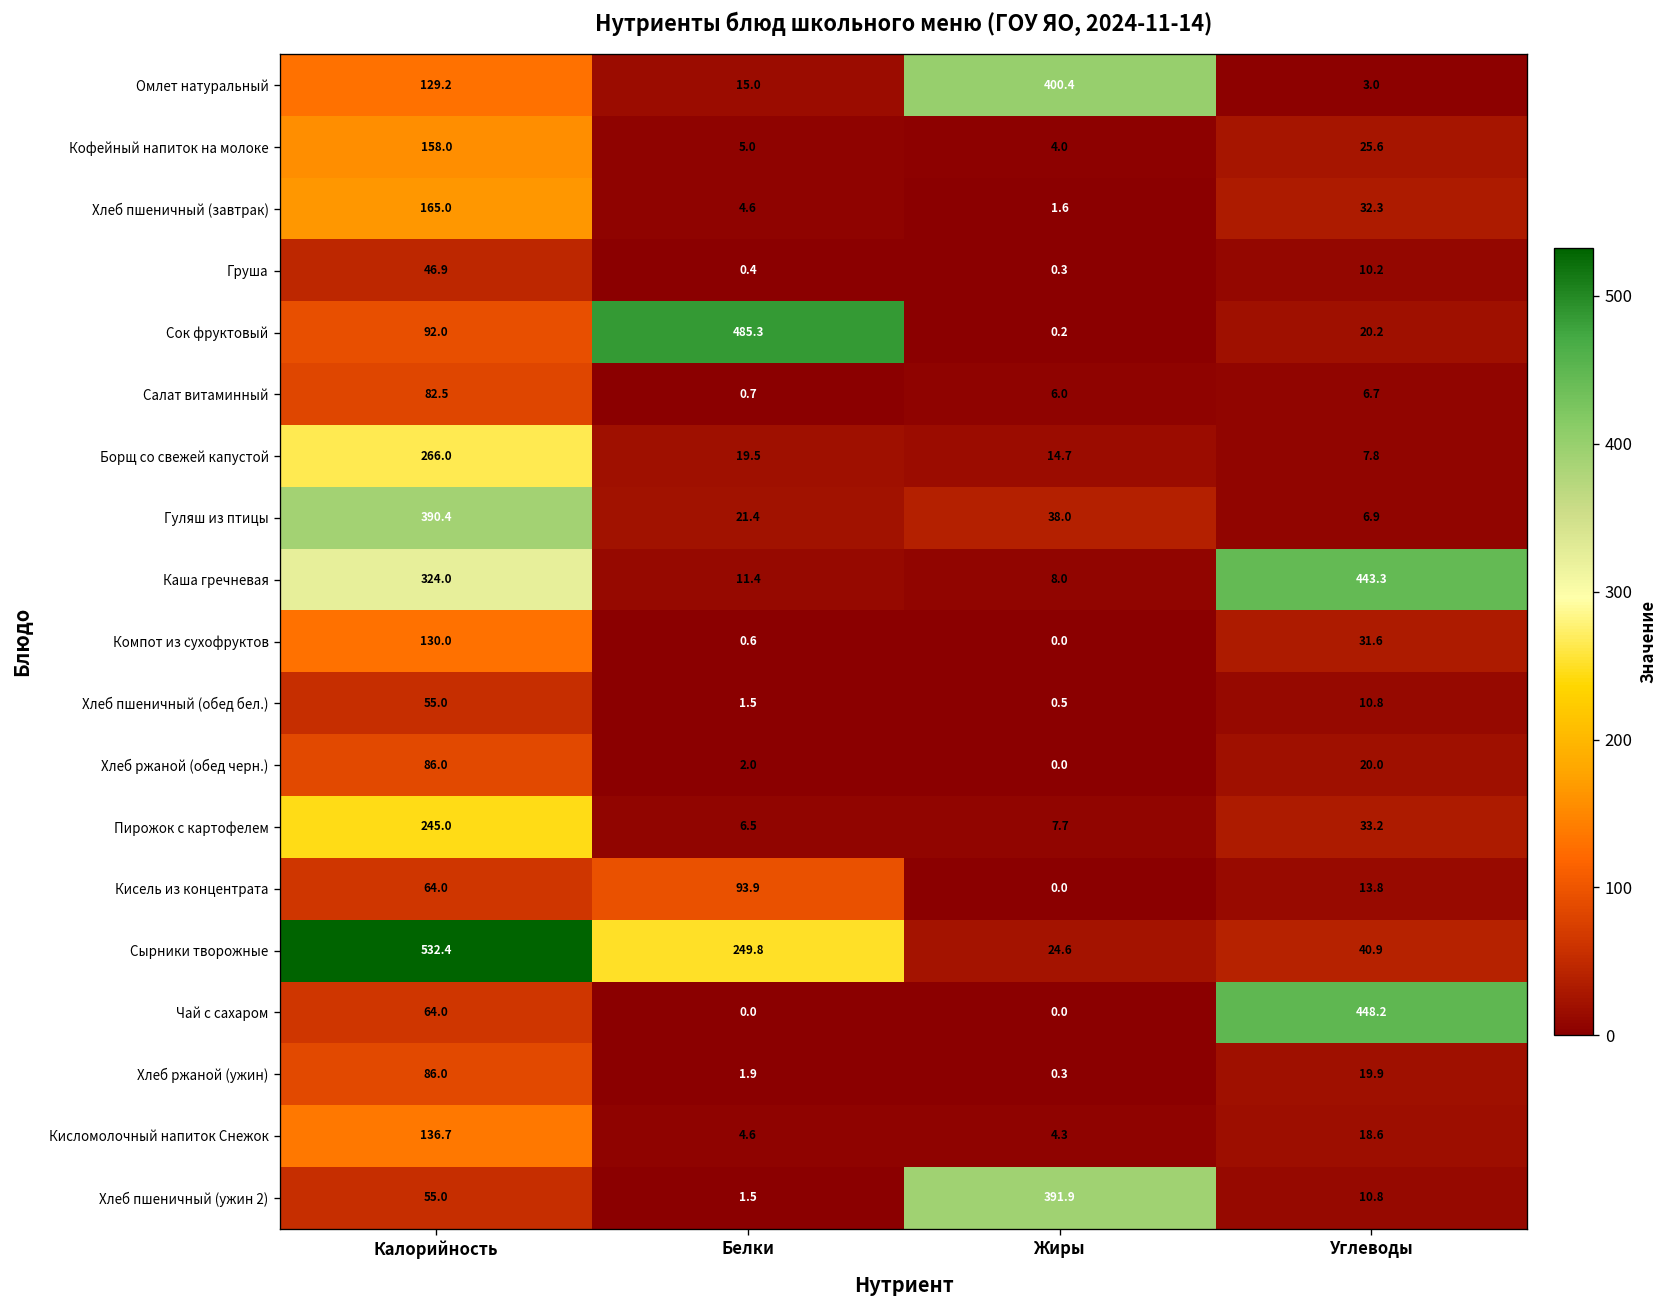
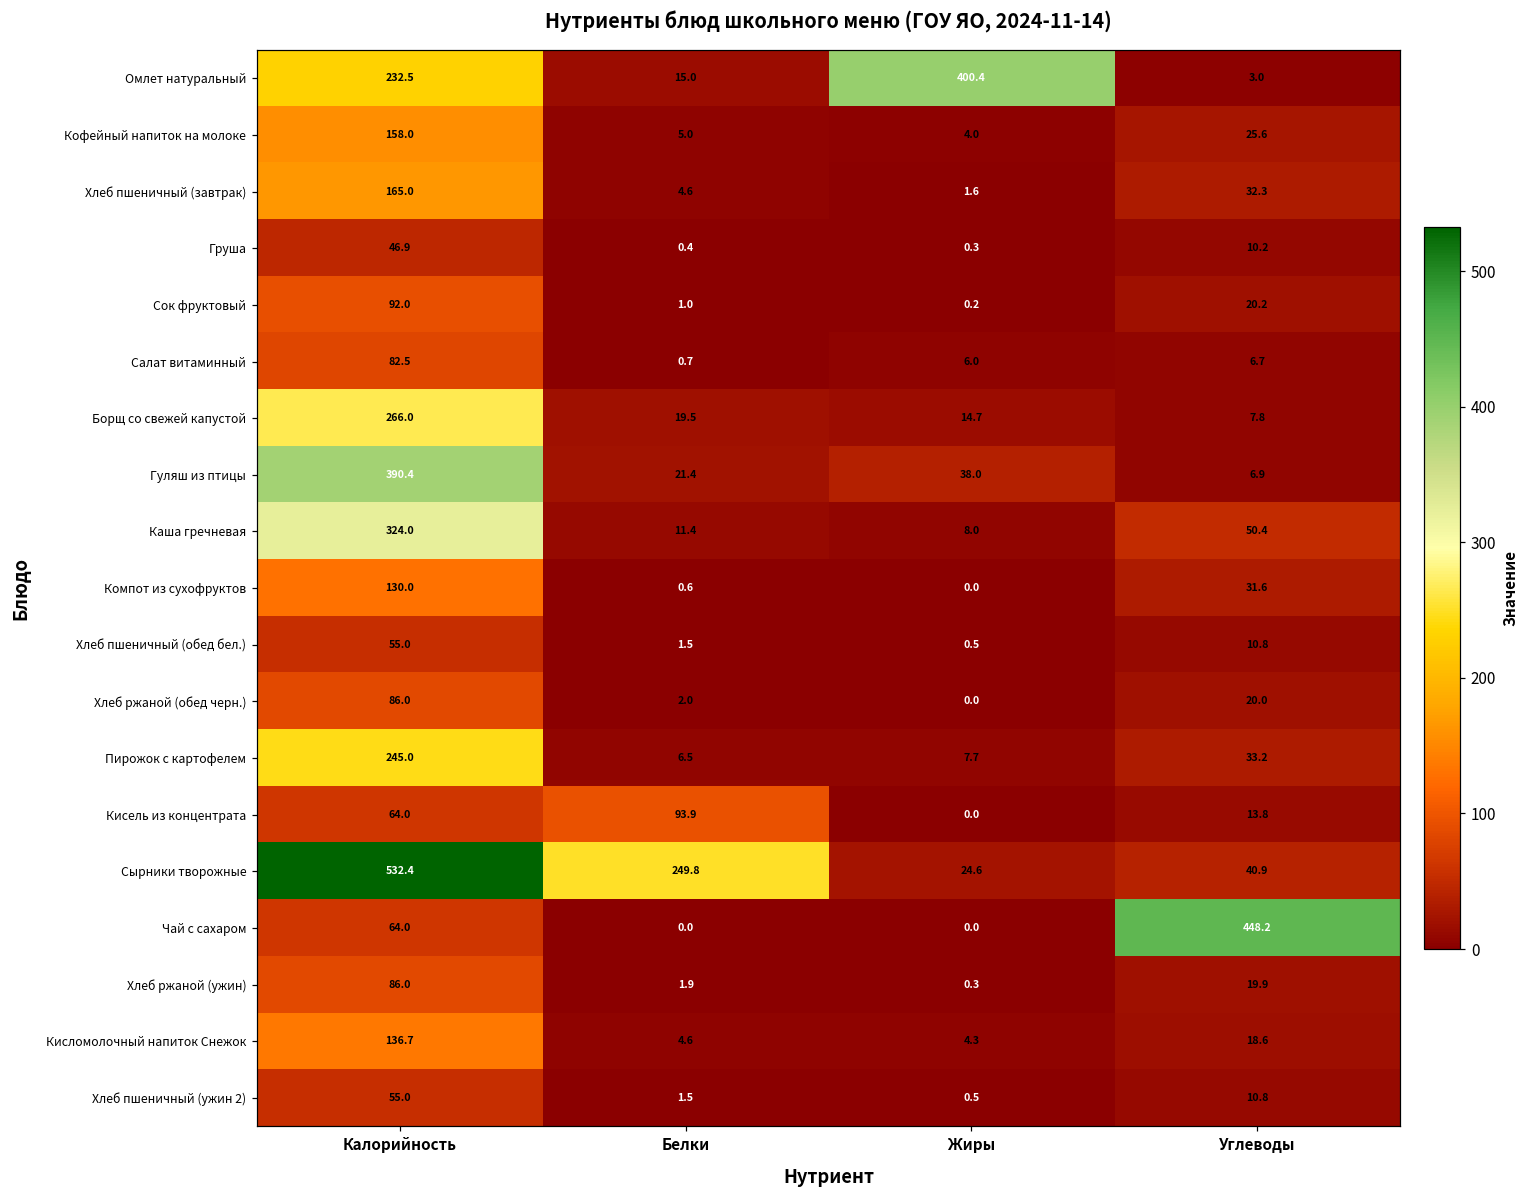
  {
    "Омлет натуральный": {
-     "Калорийность": 129.2,
+     "Калорийность": 232.5,
      "Белки": 15.0,
      "Жиры": 400.4,
      "Углеводы": 3.0
    },
    "Кофейный напиток на молоке": {
      "Калорийность": 158.0,
      "Белки": 5.0,
      "Жиры": 4.0,
      "Углеводы": 25.6
    },
    "Хлеб пшеничный (завтрак)": {
      "Калорийность": 165.0,
      "Белки": 4.6,
      "Жиры": 1.6,
      "Углеводы": 32.3
    },
    "Груша": {
      "Калорийность": 46.9,
      "Белки": 0.4,
      "Жиры": 0.3,
      "Углеводы": 10.2
    },
    "Сок фруктовый": {
      "Калорийность": 92.0,
-     "Белки": 485.3,
+     "Белки": 1.0,
      "Жиры": 0.2,
      "Углеводы": 20.2
    },
    "Салат витаминный": {
      "Калорийность": 82.5,
      "Белки": 0.7,
      "Жиры": 6.0,
      "Углеводы": 6.7
    },
    "Борщ со свежей капустой": {
      "Калорийность": 266.0,
      "Белки": 19.5,
      "Жиры": 14.7,
      "Углеводы": 7.8
    },
    "Гуляш из птицы": {
      "Калорийность": 390.4,
      "Белки": 21.4,
      "Жиры": 38.0,
      "Углеводы": 6.9
    },
    "Каша гречневая": {
      "Калорийность": 324.0,
      "Белки": 11.4,
      "Жиры": 8.0,
-     "Углеводы": 443.3
+     "Углеводы": 50.4
    },
    "Компот из сухофруктов": {
      "Калорийность": 130.0,
      "Белки": 0.6,
      "Жиры": 0.0,
      "Углеводы": 31.6
    },
    "Хлеб пшеничный (обед бел.)": {
      "Калорийность": 55.0,
      "Белки": 1.5,
      "Жиры": 0.5,
      "Углеводы": 10.8
    },
    "Хлеб ржаной (обед черн.)": {
      "Калорийность": 86.0,
      "Белки": 2.0,
      "Жиры": 0.0,
      "Углеводы": 20.0
    },
    "Пирожок с картофелем": {
      "Калорийность": 245.0,
      "Белки": 6.5,
      "Жиры": 7.7,
      "Углеводы": 33.2
    },
    "Кисель из концентрата": {
      "Калорийность": 64.0,
      "Белки": 93.9,
      "Жиры": 0.0,
      "Углеводы": 13.8
    },
    "Сырники творожные": {
      "Калорийность": 532.4,
      "Белки": 249.8,
      "Жиры": 24.6,
      "Углеводы": 40.9
    },
    "Чай с сахаром": {
      "Калорийность": 64.0,
      "Белки": 0.0,
      "Жиры": 0.0,
      "Углеводы": 448.2
    },
    "Хлеб ржаной (ужин)": {
      "Калорийность": 86.0,
      "Белки": 1.9,
      "Жиры": 0.3,
      "Углеводы": 19.9
    },
    "Кисломолочный напиток Снежок": {
      "Калорийность": 136.7,
      "Белки": 4.6,
      "Жиры": 4.3,
      "Углеводы": 18.6
    },
    "Хлеб пшеничный (ужин 2)": {
      "Калорийность": 55.0,
      "Белки": 1.5,
-     "Жиры": 391.9,
+     "Жиры": 0.5,
      "Углеводы": 10.8
    }
  }
